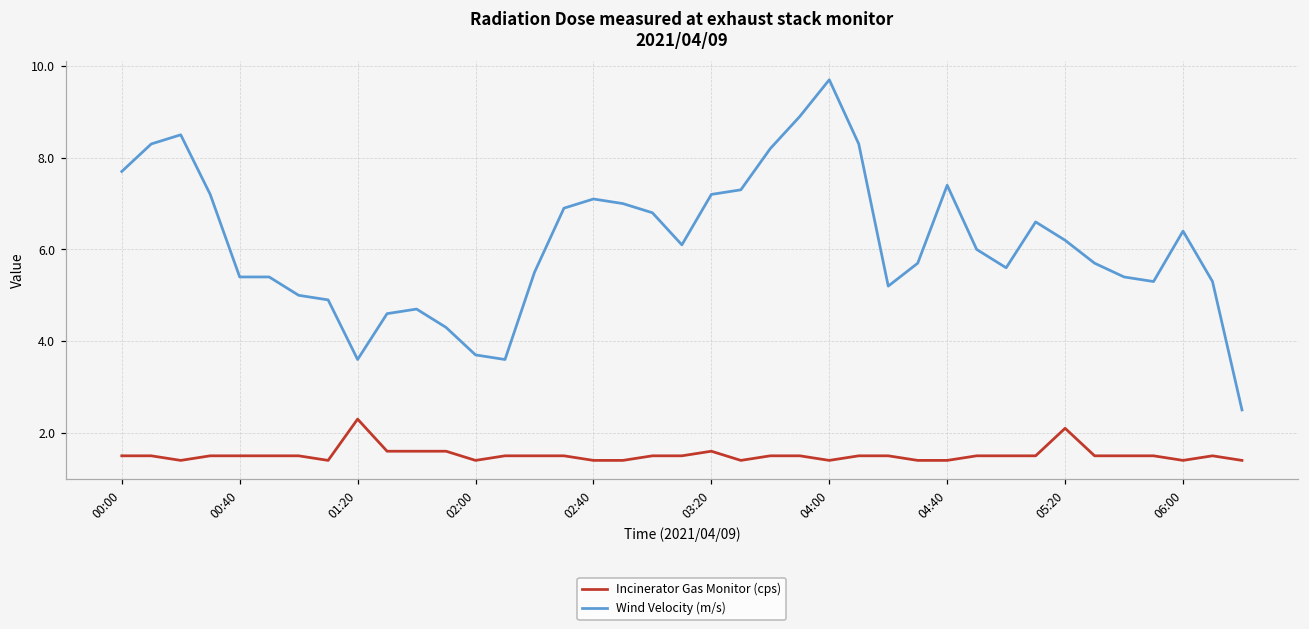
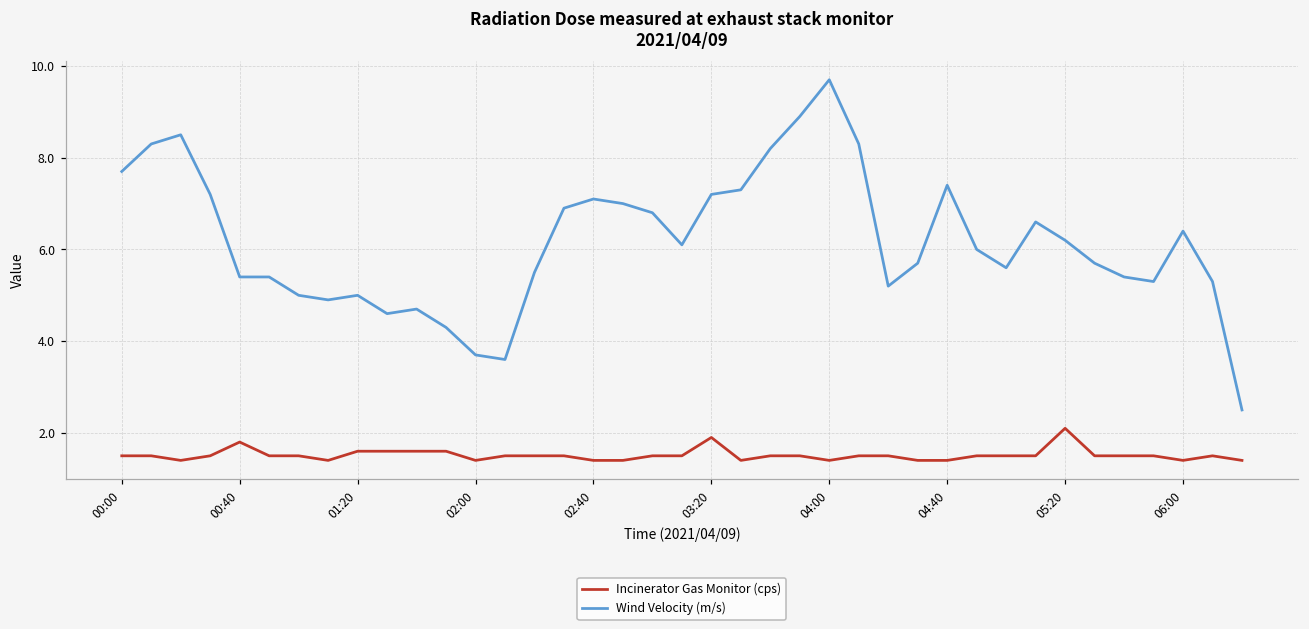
  {
    "Incinerator Gas Monitor (cps)": {
      "00:00": 1.5,
-     "00:40": 1.5,
-     "01:20": 2.3,
+     "00:40": 1.8,
+     "01:20": 1.6,
      "02:00": 1.4,
      "02:40": 1.4,
-     "03:20": 1.6,
+     "03:20": 1.9,
      "04:00": 1.4,
      "04:40": 1.4,
      "05:20": 2.1,
      "06:00": 1.4
    },
    "Wind Velocity (m/s)": {
      "00:00": 7.7,
      "00:40": 5.4,
-     "01:20": 3.6,
+     "01:20": 5.0,
      "02:00": 3.7,
      "02:40": 7.1,
      "03:20": 7.2,
      "04:00": 9.7,
      "04:40": 7.4,
      "05:20": 6.2,
      "06:00": 6.4
    }
  }
